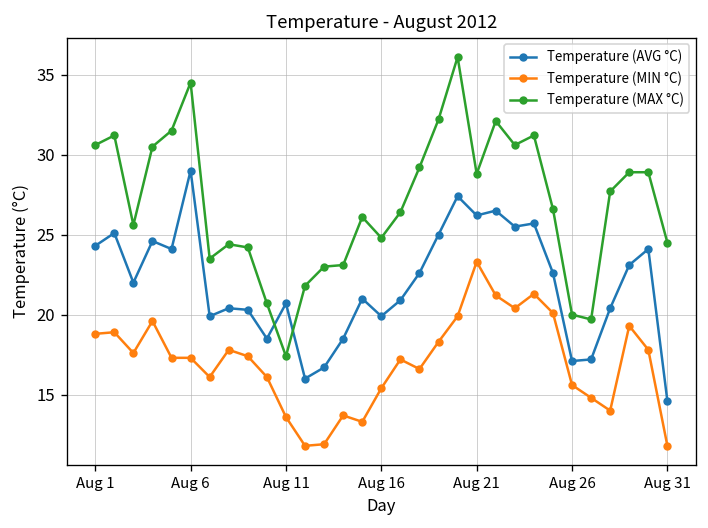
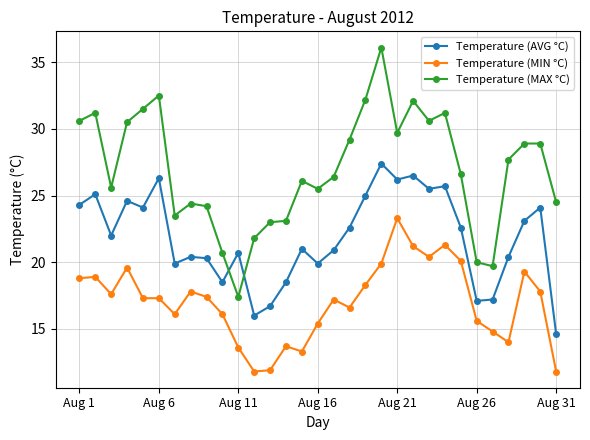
  {
    "Temperature (AVG °C)": {
      "Aug 1": 24.3,
-     "Aug 6": 29.0,
+     "Aug 6": 26.3,
      "Aug 11": 20.7,
      "Aug 16": 19.9,
      "Aug 21": 26.2,
      "Aug 26": 17.1,
      "Aug 31": 14.6
    },
    "Temperature (MIN °C)": {
      "Aug 1": 18.8,
      "Aug 6": 17.3,
      "Aug 11": 13.6,
      "Aug 16": 15.4,
      "Aug 21": 23.3,
      "Aug 26": 15.6,
      "Aug 31": 11.8
    },
    "Temperature (MAX °C)": {
      "Aug 1": 30.6,
-     "Aug 6": 34.5,
+     "Aug 6": 32.5,
      "Aug 11": 17.4,
-     "Aug 16": 24.8,
-     "Aug 21": 28.8,
+     "Aug 16": 25.5,
+     "Aug 21": 29.7,
      "Aug 26": 20.0,
      "Aug 31": 24.5
    }
  }
